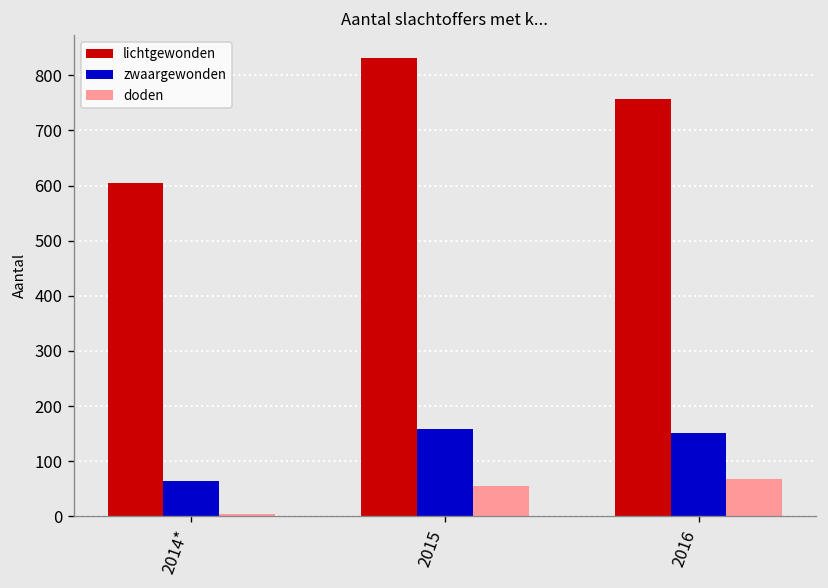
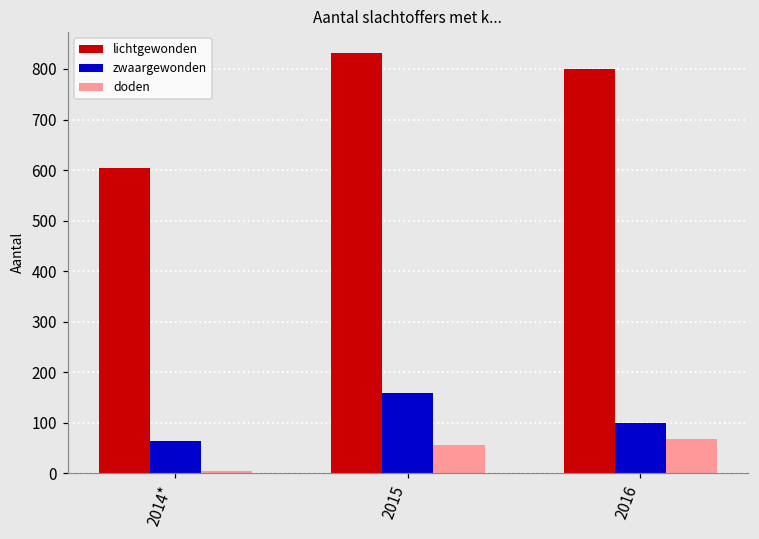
  {
    "lichtgewonden": {
      "2014*": 610,
      "2015": 830,
-     "2016": 760
+     "2016": 800
    },
    "zwaargewonden": {
      "2014*": 60,
      "2015": 160,
-     "2016": 150
+     "2016": 100
    },
    "doden": {
      "2015": 60,
      "2016": 70
    }
  }
